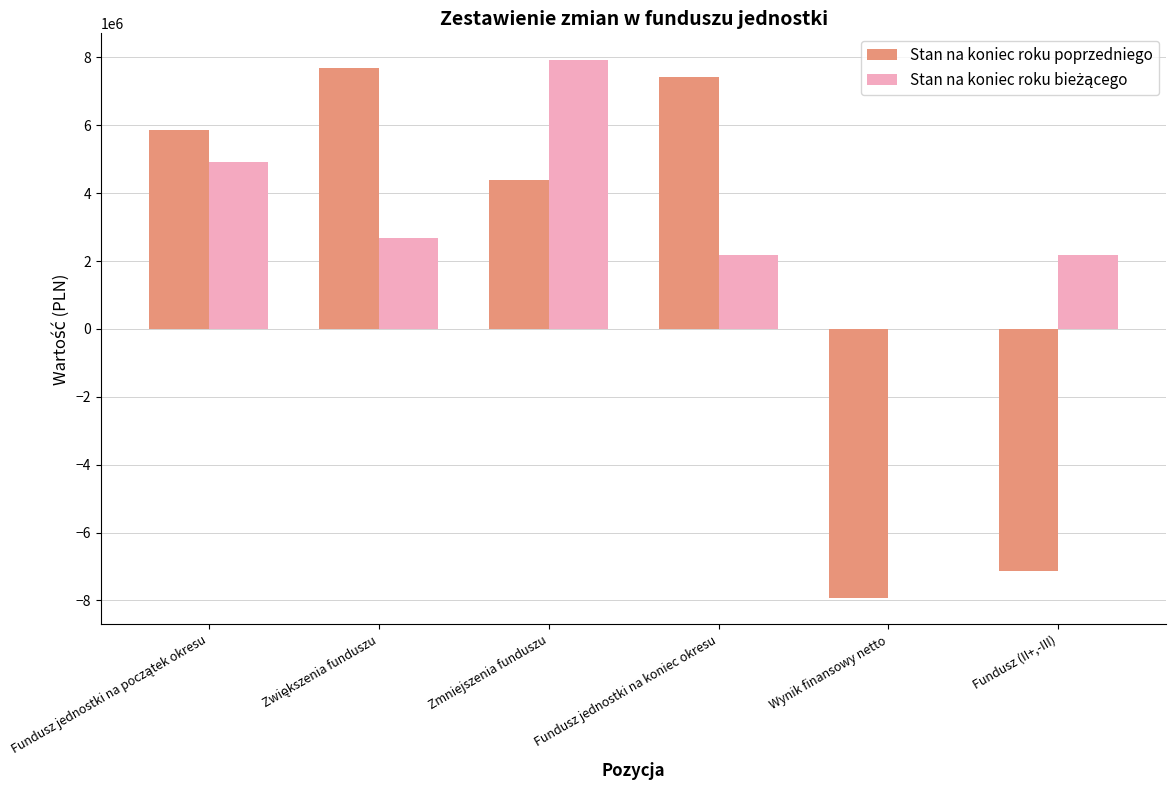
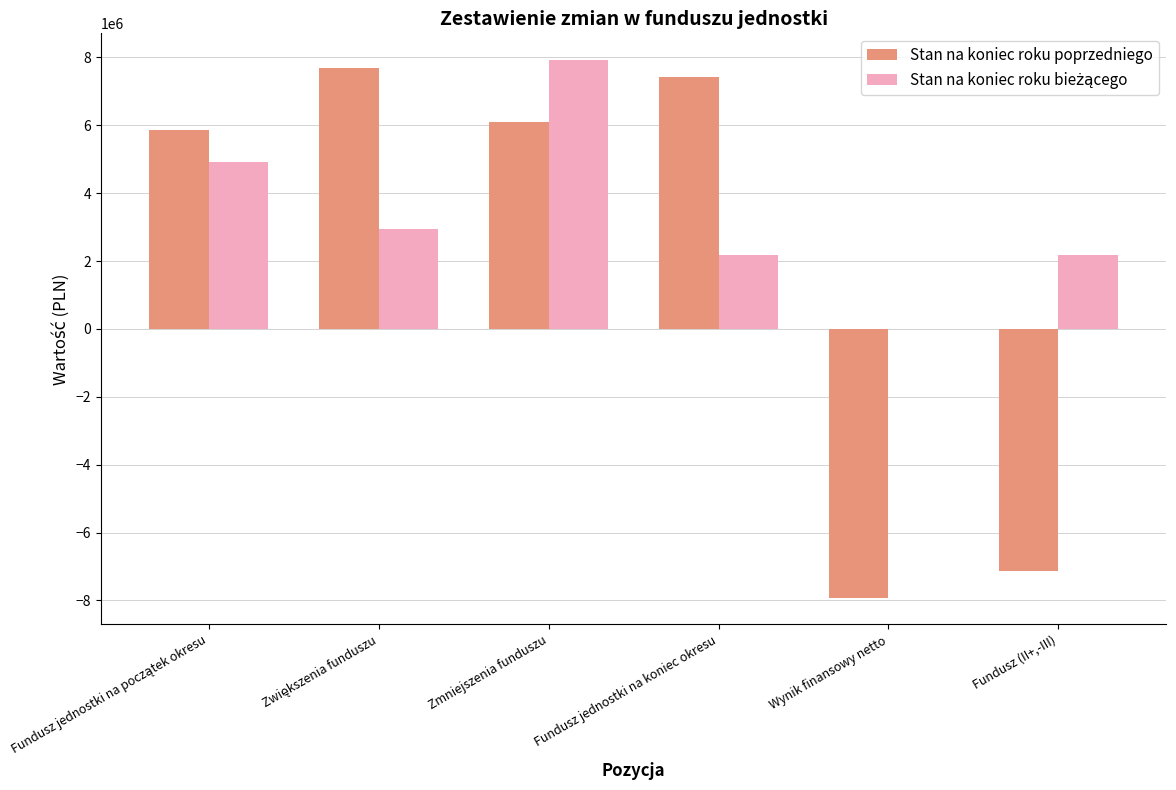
  {
    "Stan na koniec roku poprzedniego": {
      "Fundusz jednostki na początek okresu": 5900000,
      "Zwiększenia funduszu": 7700000,
-     "Zmniejszenia funduszu": 4400000,
+     "Zmniejszenia funduszu": 6100000,
      "Fundusz jednostki na koniec okresu": 7400000,
      "Wynik finansowy netto": -7900000,
      "Fundusz (II+,-III)": -7100000
    },
    "Stan na koniec roku bieżącego": {
      "Fundusz jednostki na początek okresu": 4900000,
-     "Zwiększenia funduszu": 2700000,
+     "Zwiększenia funduszu": 3000000,
      "Zmniejszenia funduszu": 7900000,
      "Fundusz jednostki na koniec okresu": 2200000,
      "Wynik finansowy netto": 0,
      "Fundusz (II+,-III)": 2200000
    }
  }
